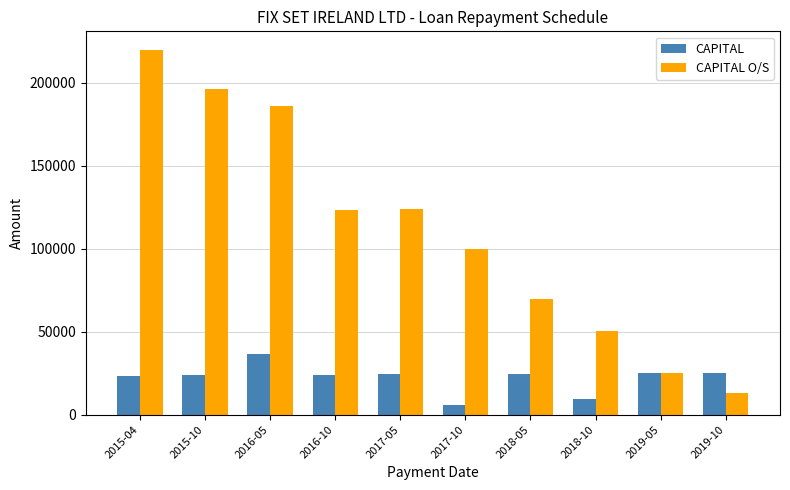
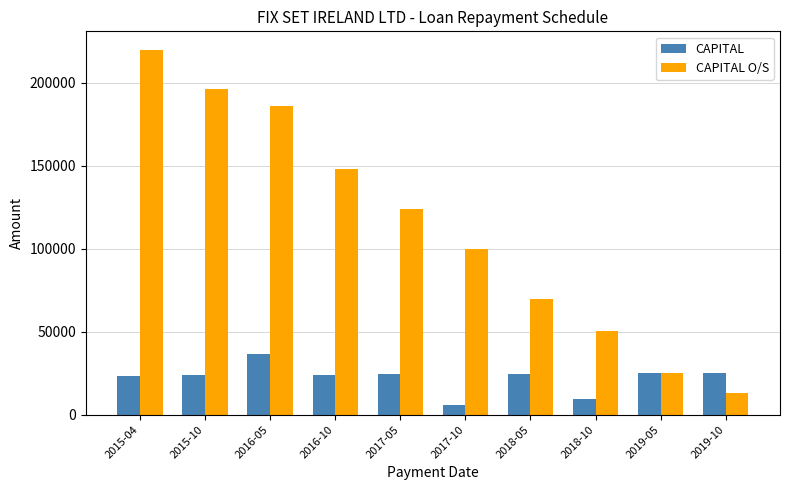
  {
    "CAPITAL": {
      "2015-04": 24000,
      "2015-10": 24000,
      "2016-05": 36000,
      "2016-10": 24000,
      "2017-05": 24000,
      "2017-10": 6000,
      "2018-05": 25000,
      "2018-10": 10000,
      "2019-05": 25000,
      "2019-10": 25000
    },
    "CAPITAL O/S": {
      "2015-04": 220000,
      "2015-10": 196000,
      "2016-05": 186000,
-     "2016-10": 123000,
+     "2016-10": 148000,
      "2017-05": 124000,
      "2017-10": 100000,
      "2018-05": 70000,
      "2018-10": 50000,
      "2019-05": 25000,
      "2019-10": 13000
    }
  }
